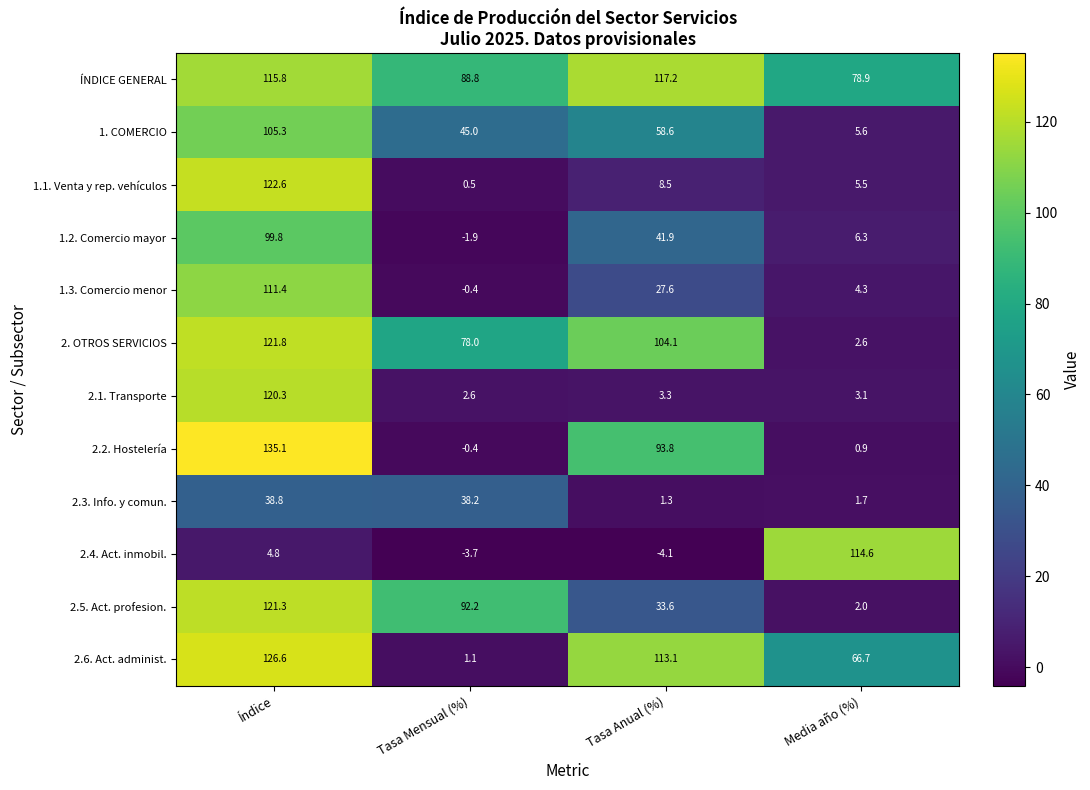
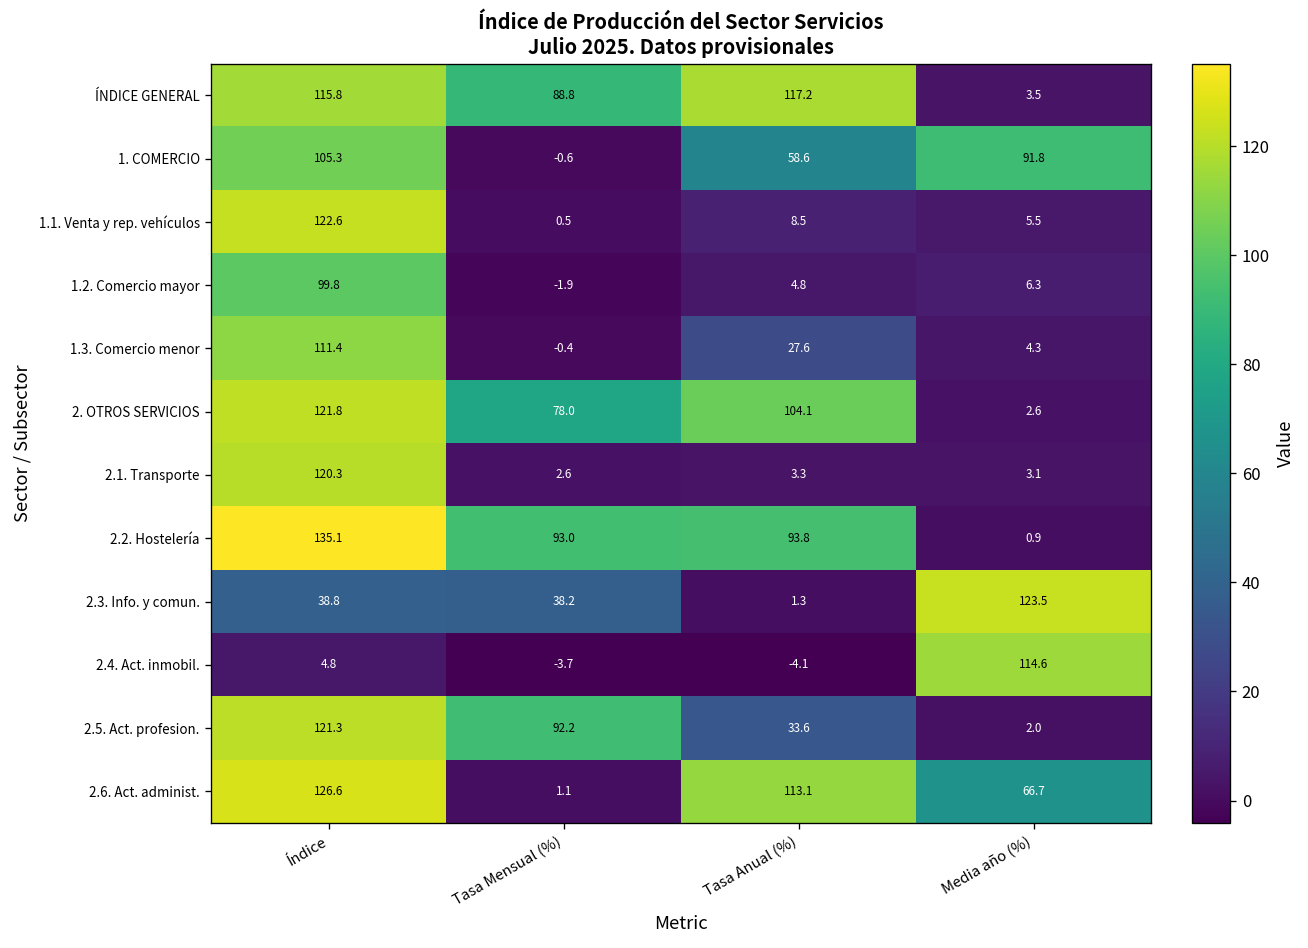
  {
    "ÍNDICE GENERAL": {
      "Índice": 115.8,
      "Tasa Mensual (%)": 88.8,
      "Tasa Anual (%)": 117.2,
-     "Media año (%)": 78.9
+     "Media año (%)": 3.5
    },
    "1. COMERCIO": {
      "Índice": 105.3,
-     "Tasa Mensual (%)": 45.0,
+     "Tasa Mensual (%)": -0.6,
      "Tasa Anual (%)": 58.6,
-     "Media año (%)": 5.6
+     "Media año (%)": 91.8
    },
    "1.1. Venta y rep. vehículos": {
      "Índice": 122.6,
      "Tasa Mensual (%)": 0.5,
      "Tasa Anual (%)": 8.5,
      "Media año (%)": 5.5
    },
    "1.2. Comercio mayor": {
      "Índice": 99.8,
      "Tasa Mensual (%)": -1.9,
-     "Tasa Anual (%)": 41.9,
+     "Tasa Anual (%)": 4.8,
      "Media año (%)": 6.3
    },
    "1.3. Comercio menor": {
      "Índice": 111.4,
      "Tasa Mensual (%)": -0.4,
      "Tasa Anual (%)": 27.6,
      "Media año (%)": 4.3
    },
    "2. OTROS SERVICIOS": {
      "Índice": 121.8,
      "Tasa Mensual (%)": 78.0,
      "Tasa Anual (%)": 104.1,
      "Media año (%)": 2.6
    },
    "2.1. Transporte": {
      "Índice": 120.3,
      "Tasa Mensual (%)": 2.6,
      "Tasa Anual (%)": 3.3,
      "Media año (%)": 3.1
    },
    "2.2. Hostelería": {
      "Índice": 135.1,
-     "Tasa Mensual (%)": -0.4,
+     "Tasa Mensual (%)": 93.0,
      "Tasa Anual (%)": 93.8,
      "Media año (%)": 0.9
    },
    "2.3. Info. y comun.": {
      "Índice": 38.8,
      "Tasa Mensual (%)": 38.2,
      "Tasa Anual (%)": 1.3,
-     "Media año (%)": 1.7
+     "Media año (%)": 123.5
    },
    "2.4. Act. inmobil.": {
      "Índice": 4.8,
      "Tasa Mensual (%)": -3.7,
      "Tasa Anual (%)": -4.1,
      "Media año (%)": 114.6
    },
    "2.5. Act. profesion.": {
      "Índice": 121.3,
      "Tasa Mensual (%)": 92.2,
      "Tasa Anual (%)": 33.6,
      "Media año (%)": 2.0
    },
    "2.6. Act. administ.": {
      "Índice": 126.6,
      "Tasa Mensual (%)": 1.1,
      "Tasa Anual (%)": 113.1,
      "Media año (%)": 66.7
    }
  }
